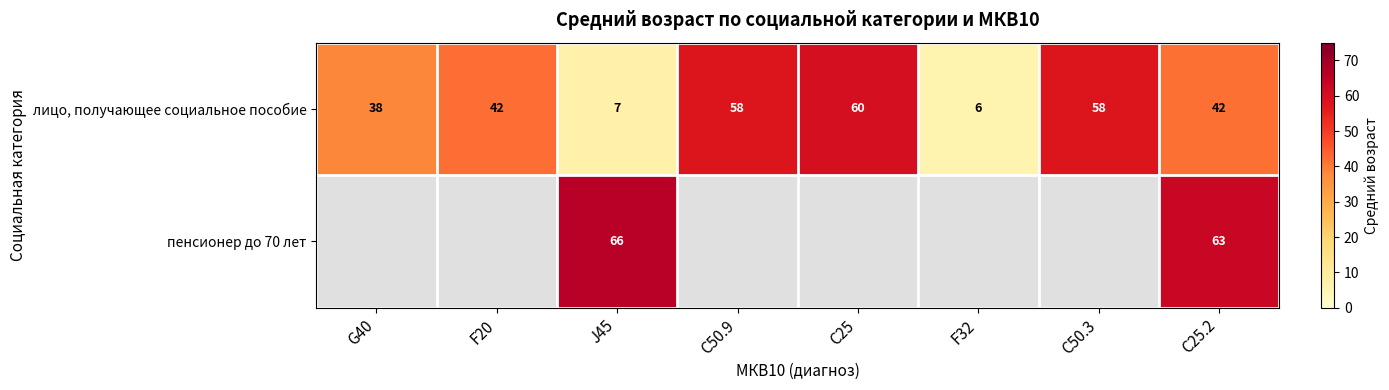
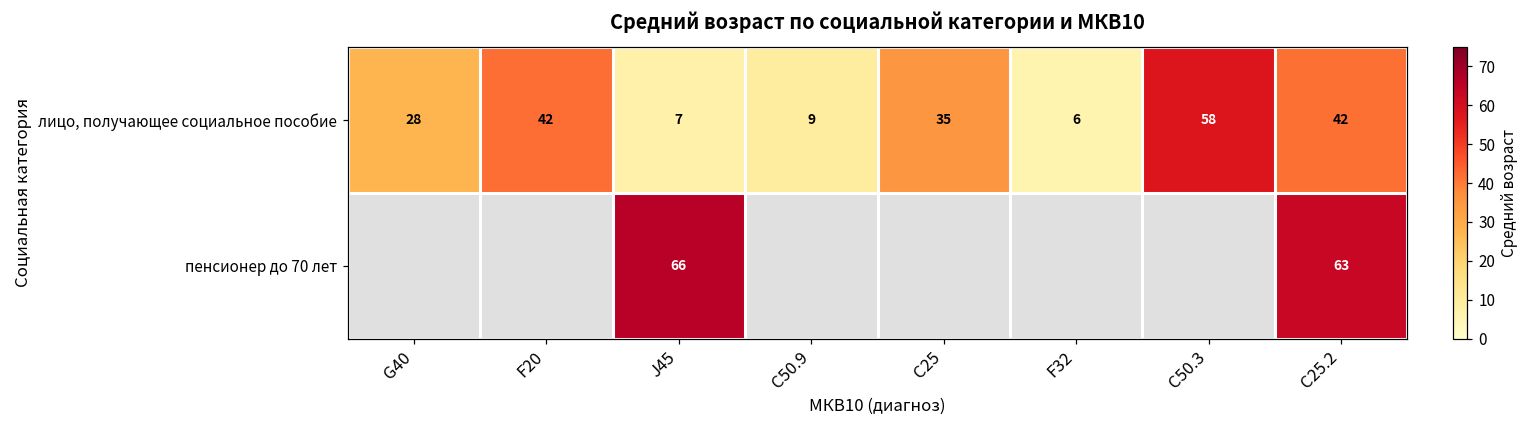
  {
    "лицо, получающее социальное пособие": {
-     "G40": 38,
+     "G40": 28,
      "F20": 42,
      "J45": 7,
-     "C50.9": 58,
-     "C25": 60,
+     "C50.9": 9,
+     "C25": 35,
      "F32": 6,
      "C50.3": 58,
      "C25.2": 42
    },
    "пенсионер до 70 лет": {
      "J45": 66,
      "C25.2": 63
    }
  }
